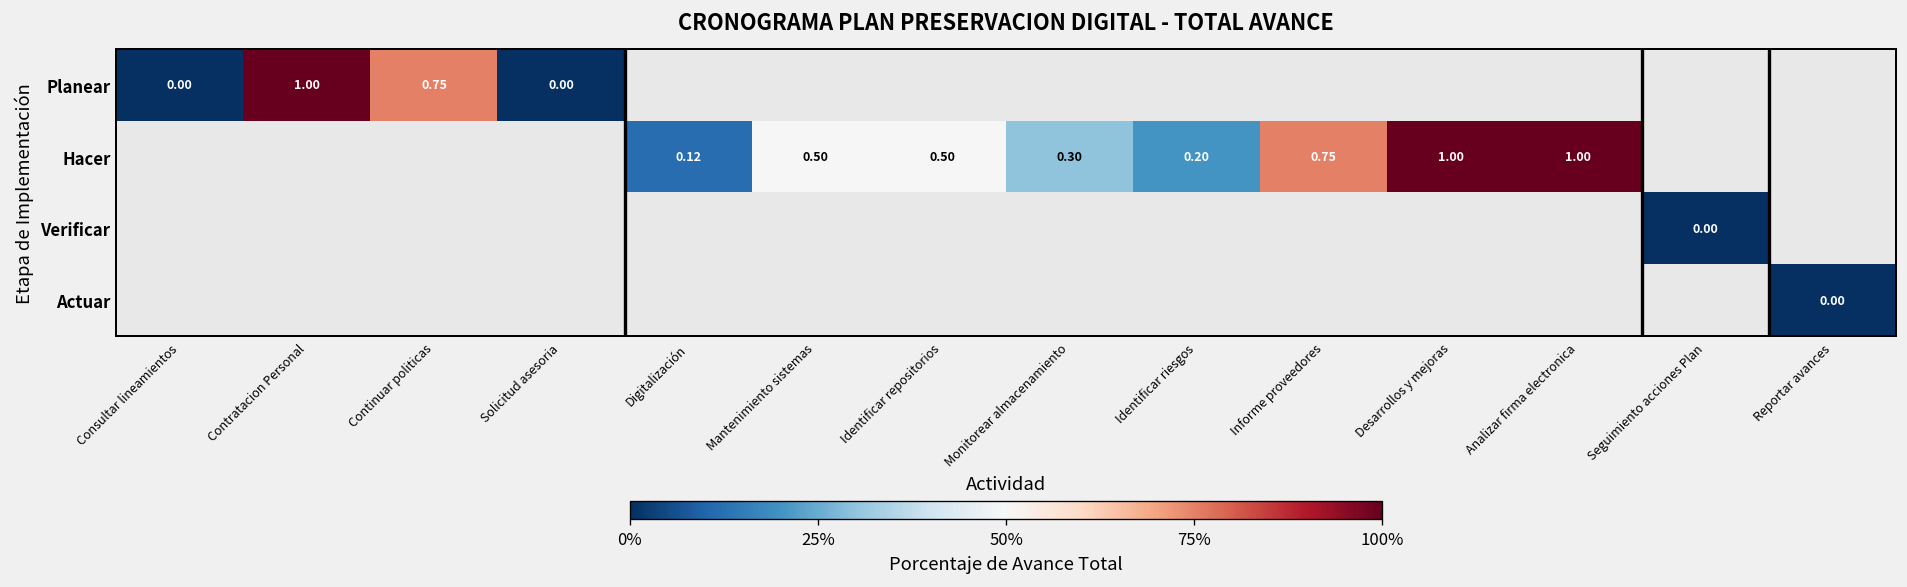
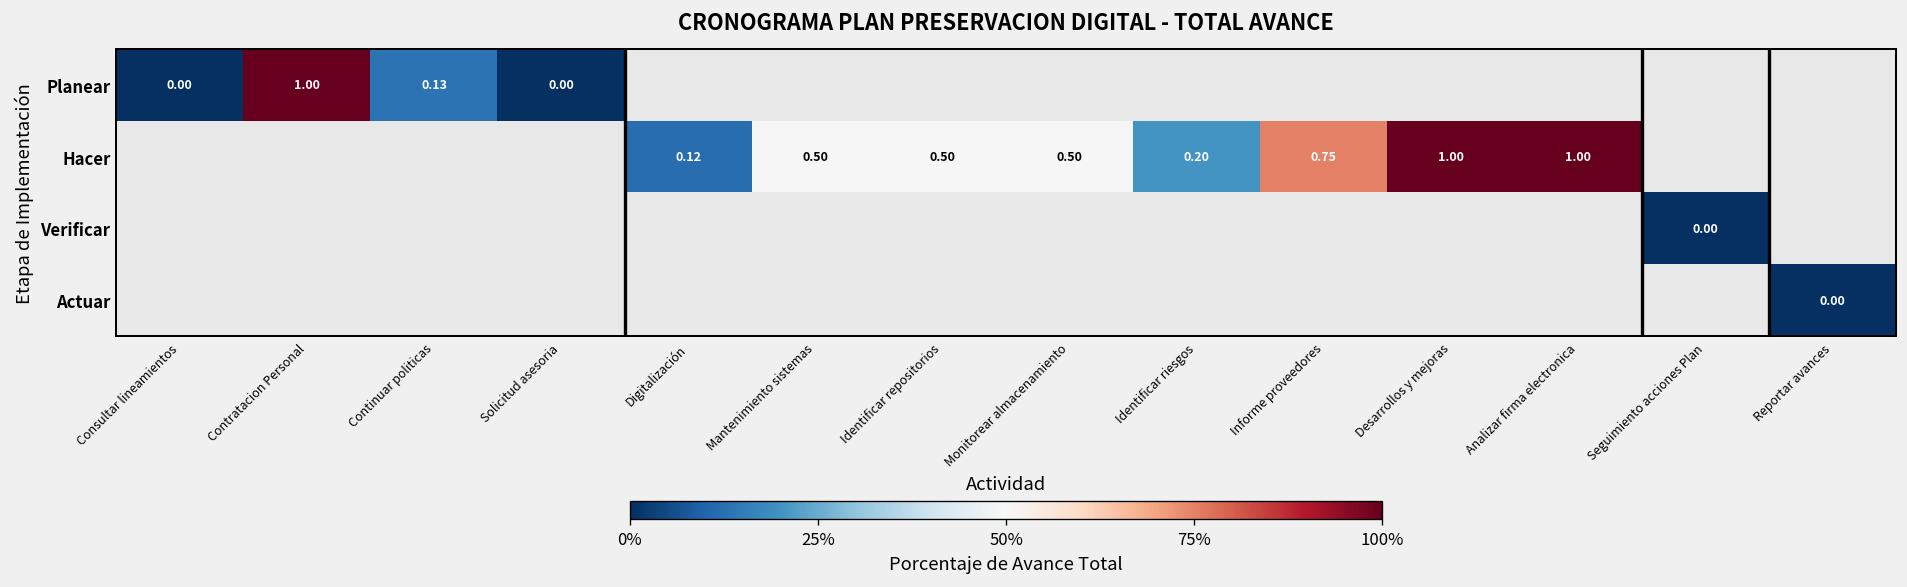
  {
    "Planear": {
      "Consultar lineamientos": 0.00,
      "Contratacion Personal": 1.00,
-     "Continuar politicas": 0.75,
+     "Continuar politicas": 0.13,
      "Solicitud asesoria": 0.00
    },
    "Hacer": {
      "Digitalización": 0.12,
      "Mantenimiento sistemas": 0.50,
      "Identificar repositorios": 0.50,
-     "Monitorear almacenamiento": 0.30,
+     "Monitorear almacenamiento": 0.50,
      "Identificar riesgos": 0.20,
      "Informe proveedores": 0.75,
      "Desarrollos y mejoras": 1.00,
      "Analizar firma electronica": 1.00
    },
    "Verificar": {
      "Seguimiento acciones Plan": 0.00
    },
    "Actuar": {
      "Reportar avances": 0.00
    }
  }
